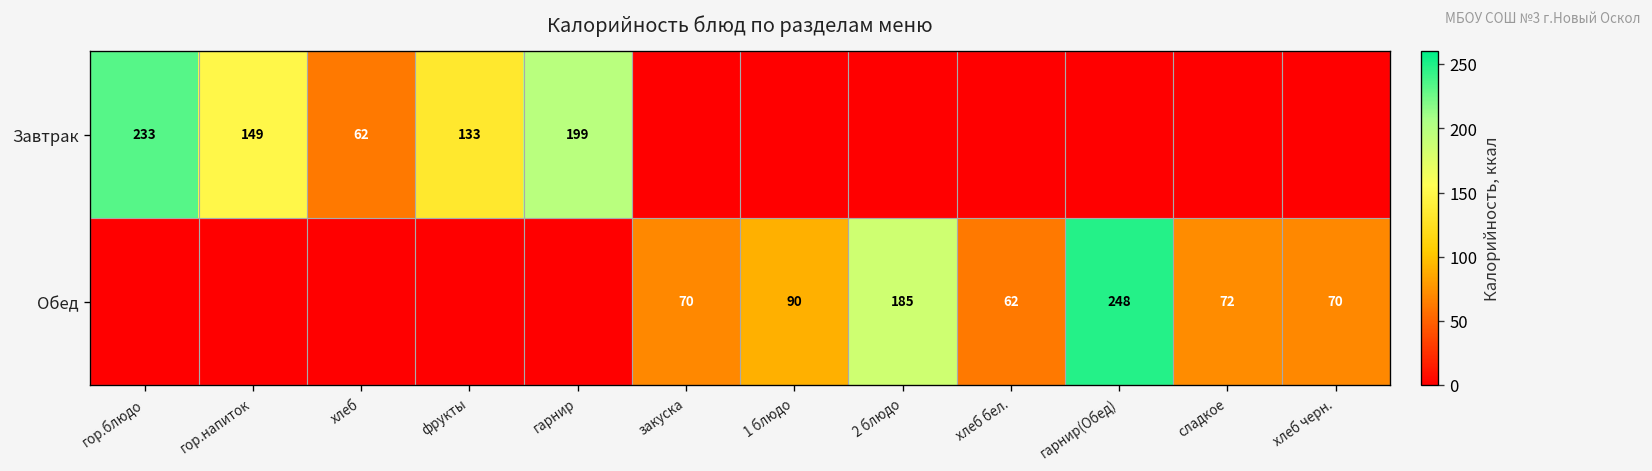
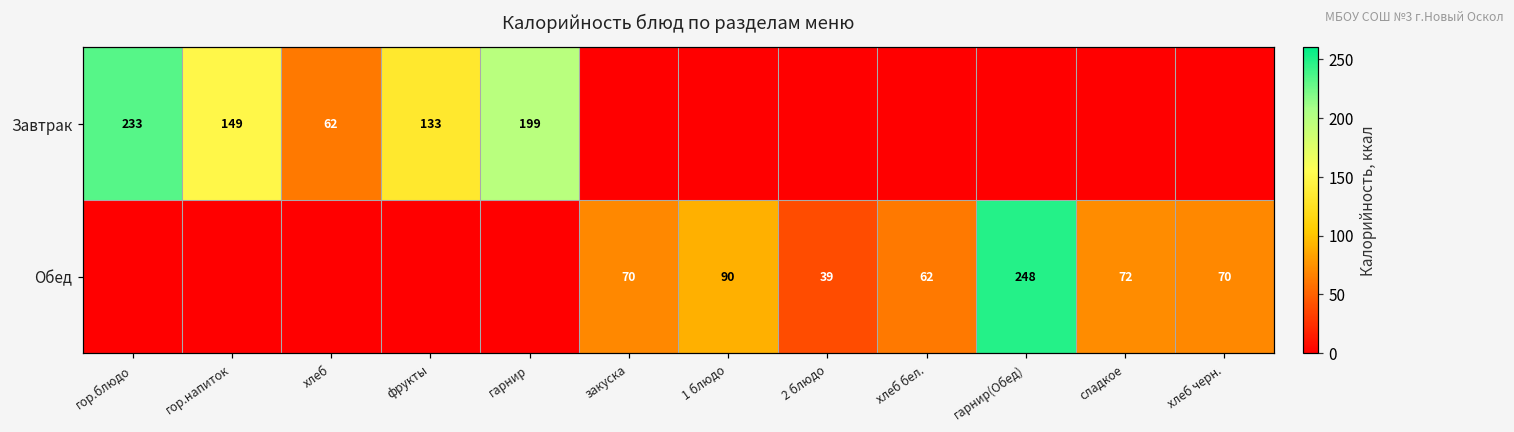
  {
    "Завтрак": {
      "гор.блюдо": 233,
      "гор.напиток": 149,
      "хлеб": 62,
      "фрукты": 133,
      "гарнир": 199
    },
    "Обед": {
      "закуска": 70,
      "1 блюдо": 90,
-     "2 блюдо": 185,
+     "2 блюдо": 39,
      "хлеб бел.": 62,
      "гарнир(Обед)": 248,
      "сладкое": 72,
      "хлеб черн.": 70
    }
  }
